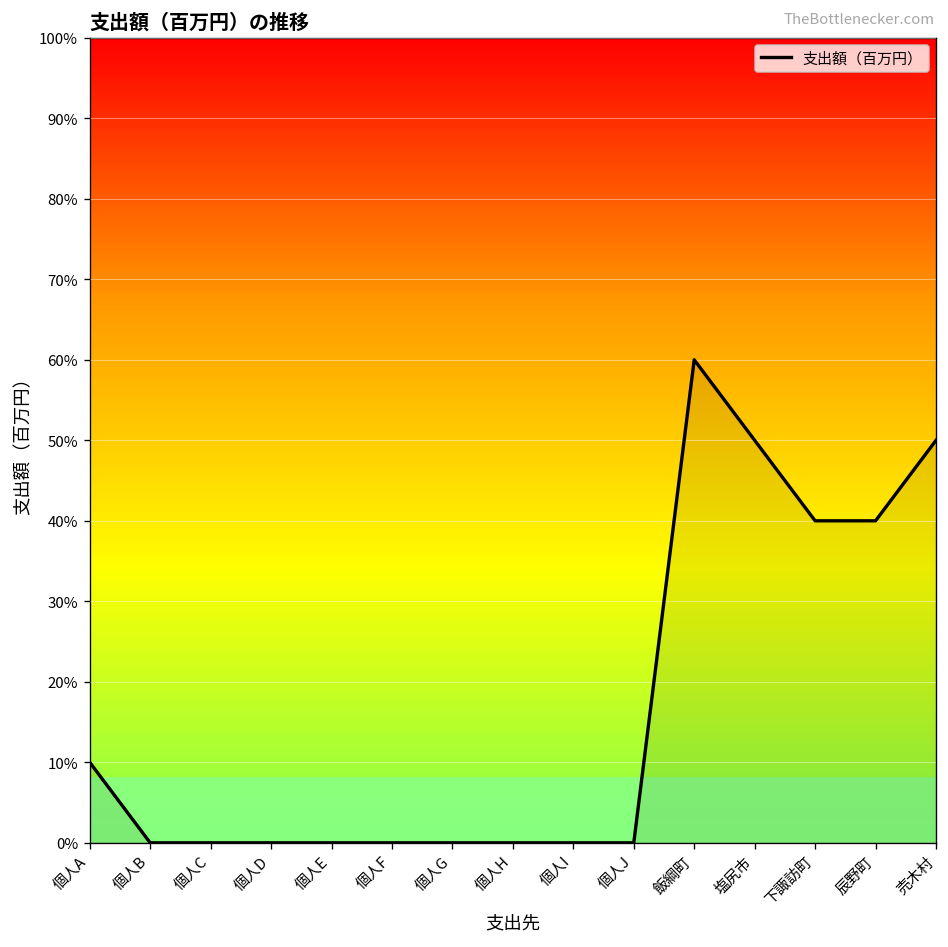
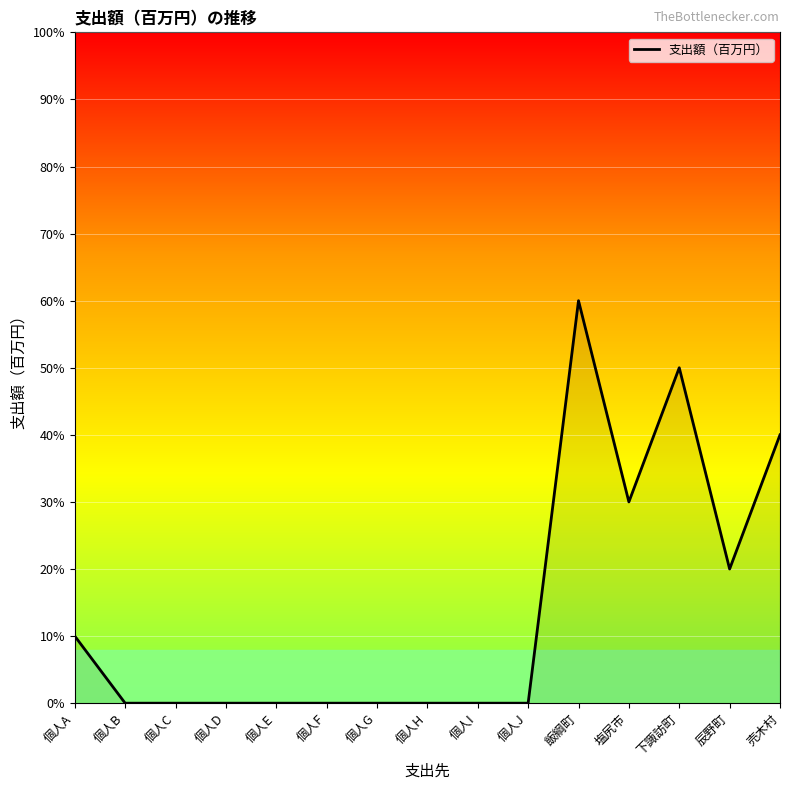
  {
    "個人A": "10%",
    "飯綱町": "60%",
-   "塩尻市": "50%",
-   "下諏訪町": "40%",
-   "辰野町": "40%",
-   "売木村": "50%"
+   "塩尻市": "30%",
+   "下諏訪町": "50%",
+   "辰野町": "20%",
+   "売木村": "40%"
  }
